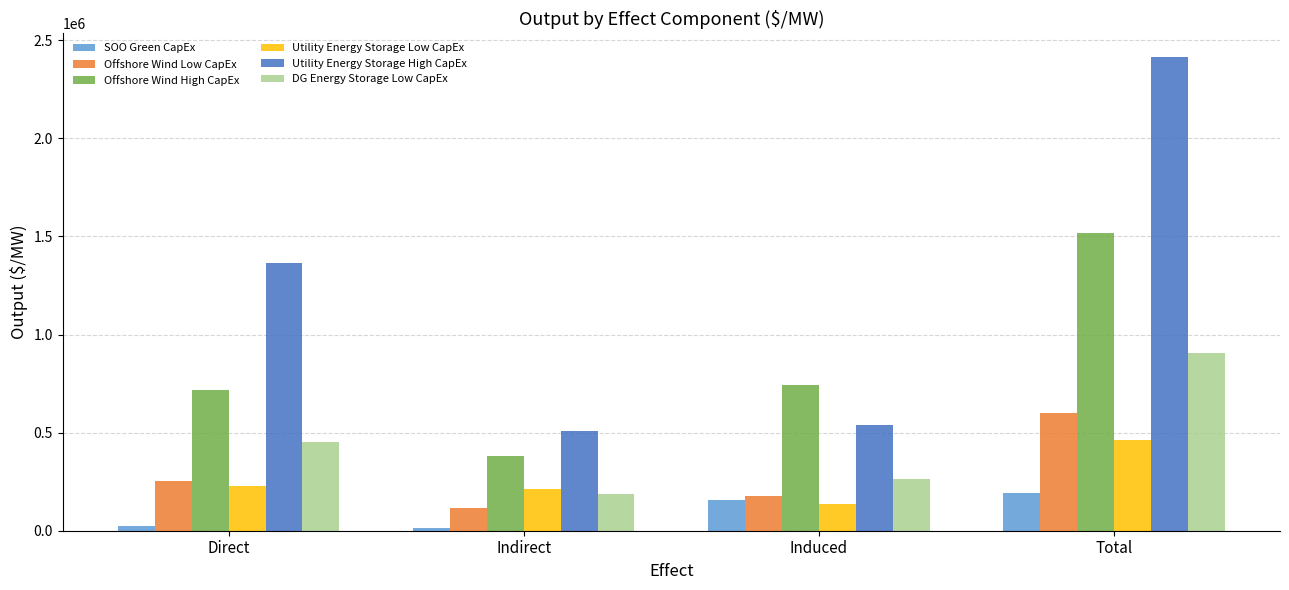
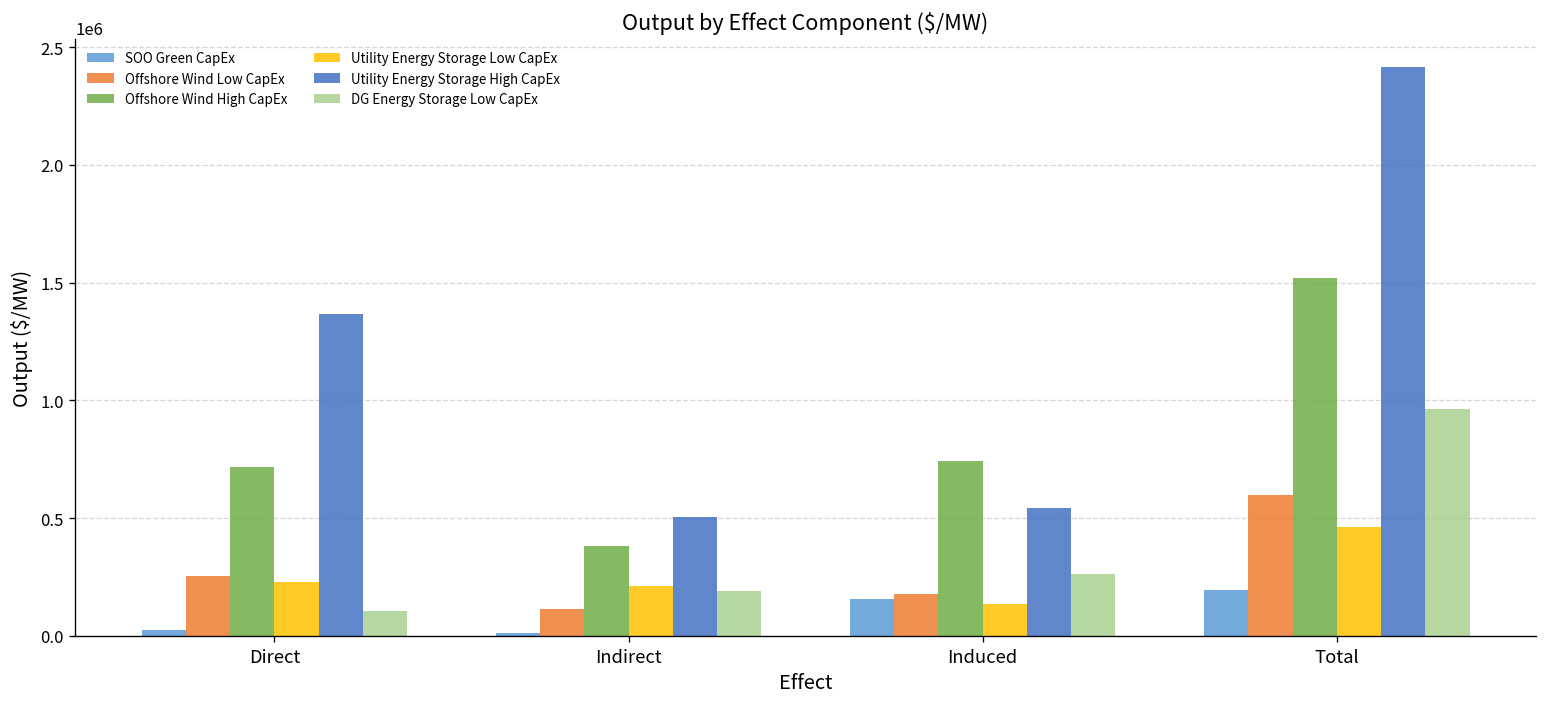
  {
    "Offshore Wind Low CapEx": {
      "Direct": 250000,
      "Indirect": 110000,
      "Induced": 180000,
      "Total": 600000
    },
    "Offshore Wind High CapEx": {
      "Direct": 720000,
      "Indirect": 380000,
      "Induced": 740000,
      "Total": 1520000
    },
    "Utility Energy Storage Low CapEx": {
      "Direct": 230000,
      "Indirect": 210000,
      "Induced": 140000,
      "Total": 460000
    },
    "DG Energy Storage Low CapEx": {
-     "Direct": 450000,
+     "Direct": 110000,
      "Indirect": 190000,
      "Induced": 260000,
-     "Total": 910000
+     "Total": 960000
    }
  }
